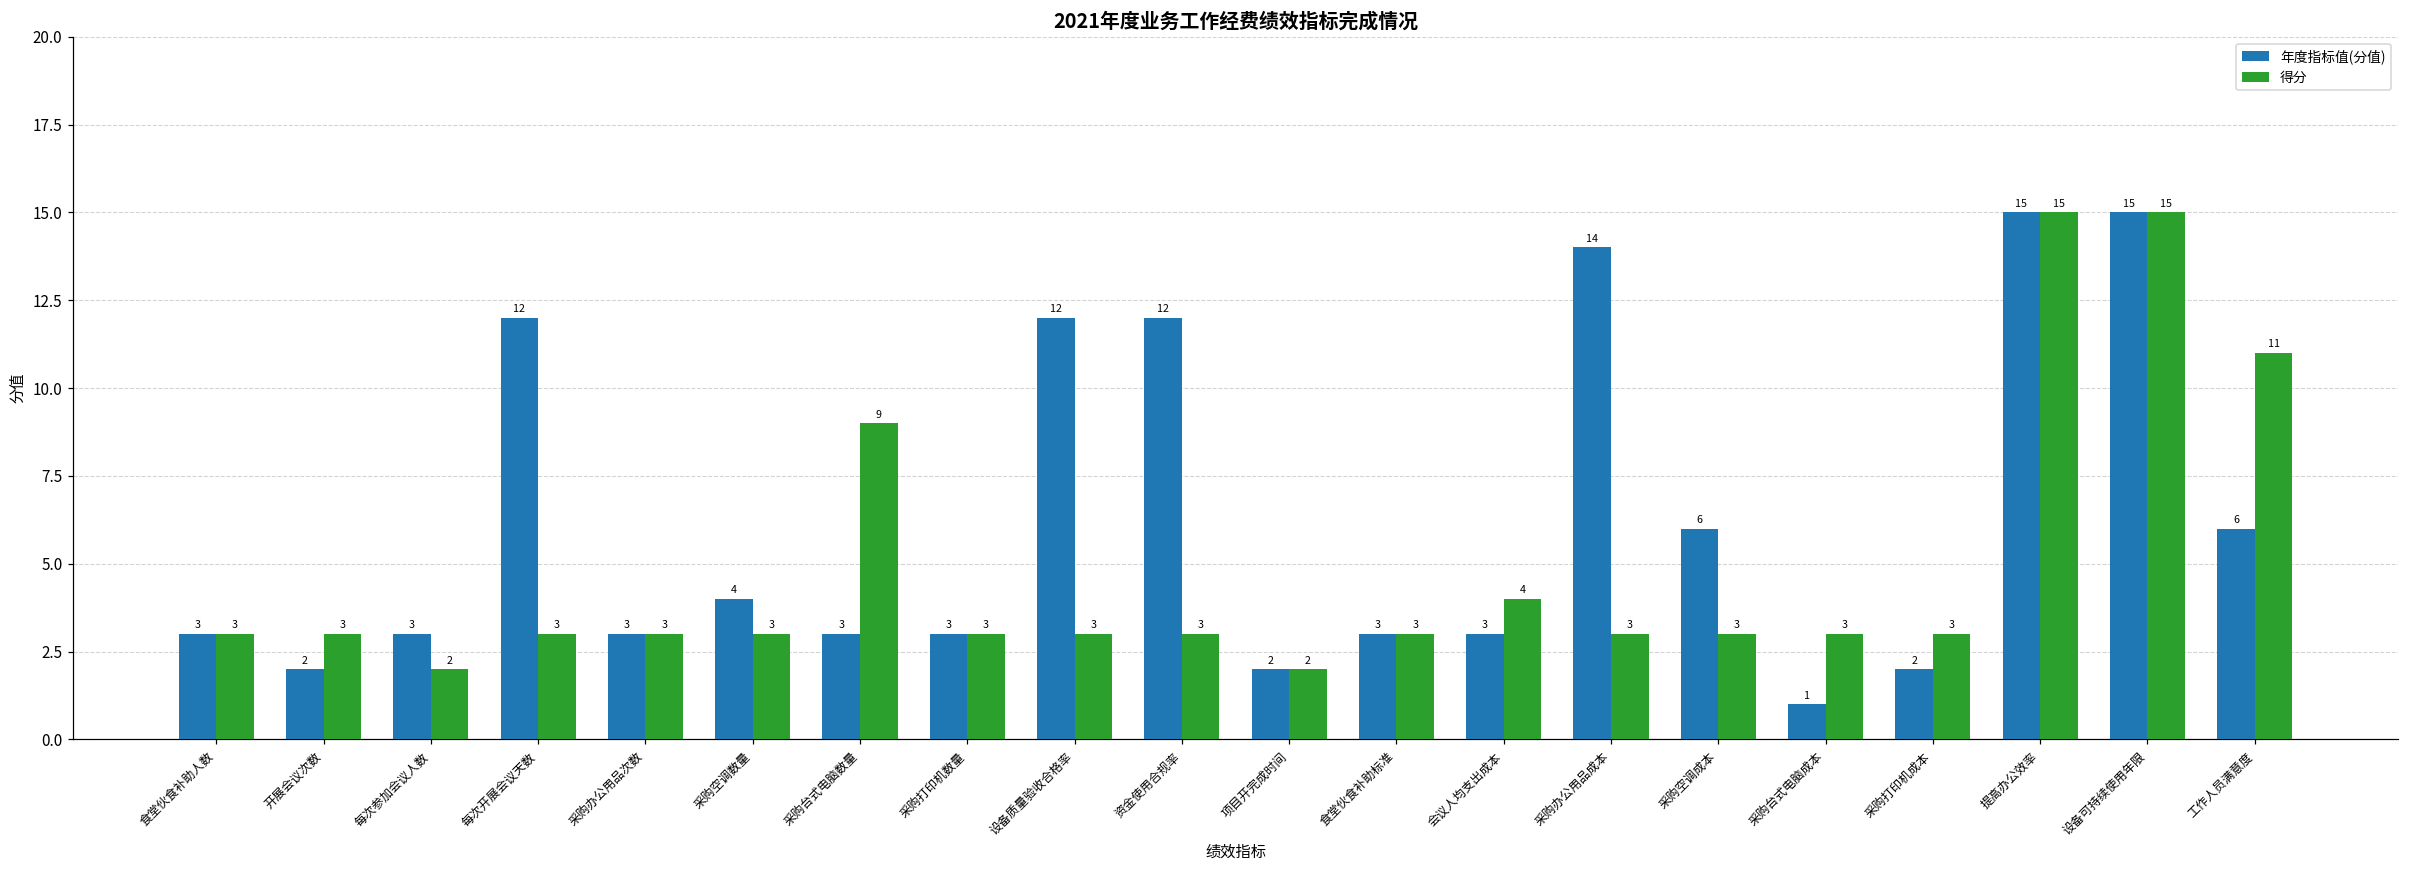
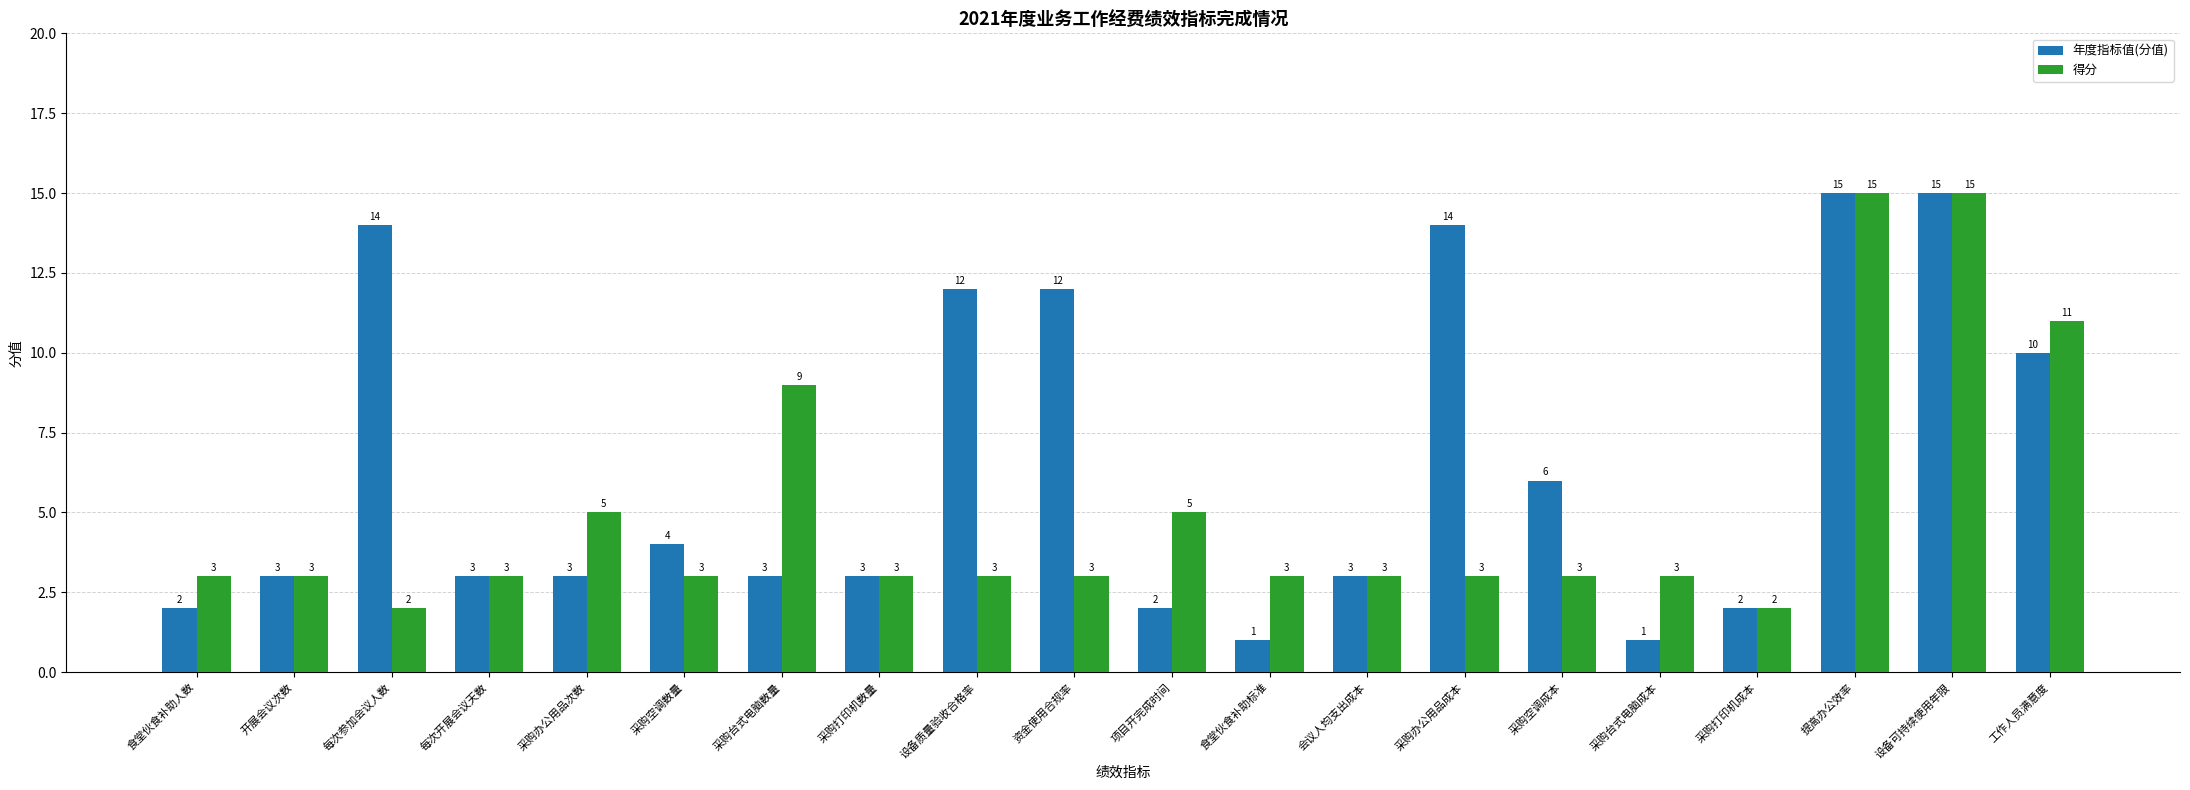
  {
    "年度指标值(分值)": {
-     "食堂伙食补助人数": 3,
-     "开展会议次数": 2,
-     "每次参加会议人数": 3,
-     "每次开展会议天数": 12,
+     "食堂伙食补助人数": 2,
+     "开展会议次数": 3,
+     "每次参加会议人数": 14,
+     "每次开展会议天数": 3,
      "采购办公用品次数": 3,
      "采购空调数量": 4,
      "采购台式电脑数量": 3,
      "采购打印机数量": 3,
      "设备质量验收合格率": 12,
      "资金使用合规率": 12,
      "项目开完成时间": 2,
-     "食堂伙食补助标准": 3,
+     "食堂伙食补助标准": 1,
      "会议人均支出成本": 3,
      "采购办公用品成本": 14,
      "采购空调成本": 6,
      "采购台式电脑成本": 1,
      "采购打印机成本": 2,
      "提高办公效率": 15,
      "设备可持续使用年限": 15,
-     "工作人员满意度": 6
+     "工作人员满意度": 10
    },
    "得分": {
      "食堂伙食补助人数": 3,
      "开展会议次数": 3,
      "每次参加会议人数": 2,
      "每次开展会议天数": 3,
-     "采购办公用品次数": 3,
+     "采购办公用品次数": 5,
      "采购空调数量": 3,
      "采购台式电脑数量": 9,
      "采购打印机数量": 3,
      "设备质量验收合格率": 3,
      "资金使用合规率": 3,
-     "项目开完成时间": 2,
+     "项目开完成时间": 5,
      "食堂伙食补助标准": 3,
-     "会议人均支出成本": 4,
+     "会议人均支出成本": 3,
      "采购办公用品成本": 3,
      "采购空调成本": 3,
      "采购台式电脑成本": 3,
-     "采购打印机成本": 3,
+     "采购打印机成本": 2,
      "提高办公效率": 15,
      "设备可持续使用年限": 15,
      "工作人员满意度": 11
    }
  }
